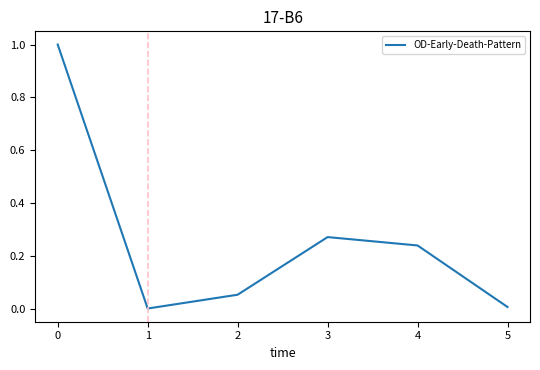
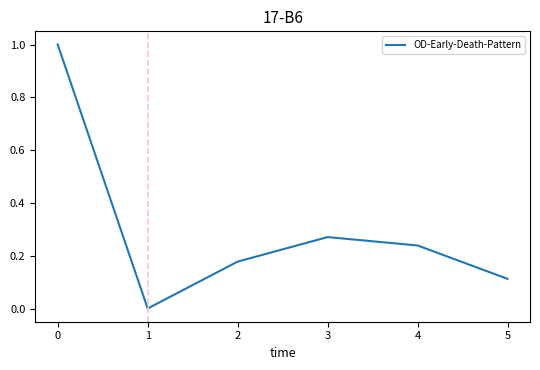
  {
    "0": 1.00,
    "1": 0.00,
-   "2": 0.05,
+   "2": 0.18,
    "3": 0.27,
    "4": 0.24,
-   "5": 0.01
+   "5": 0.11
  }
